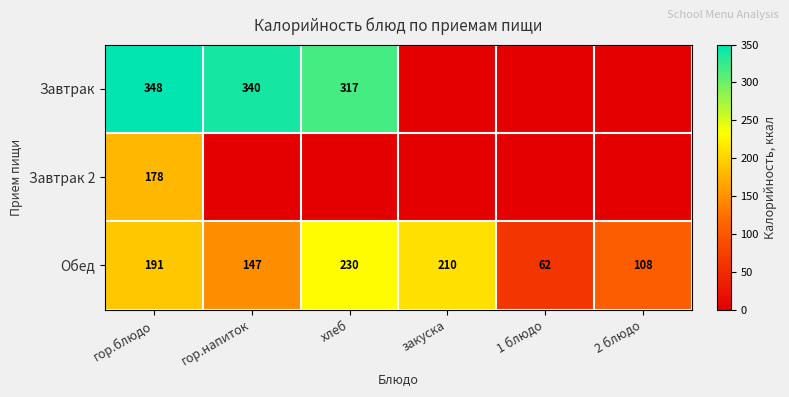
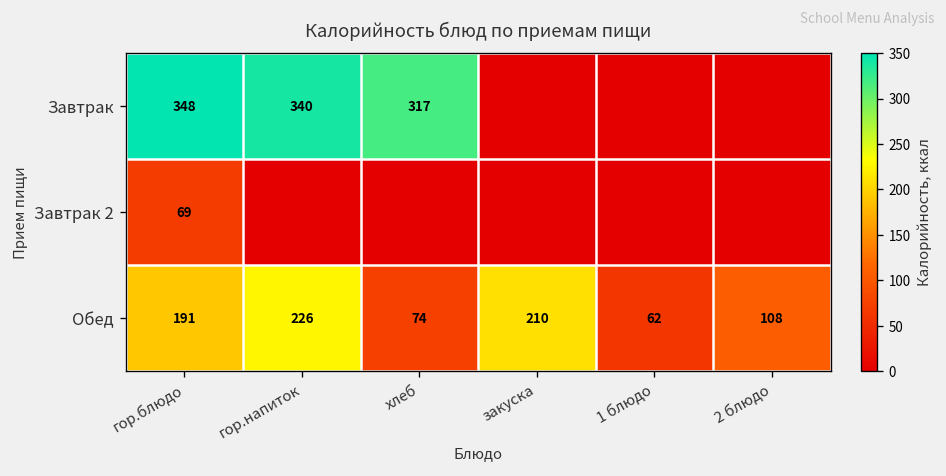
  {
    "Завтрак": {
      "гор.блюдо": 348,
      "гор.напиток": 340,
      "хлеб": 317
    },
    "Завтрак 2": {
-     "гор.блюдо": 178
+     "гор.блюдо": 69
    },
    "Обед": {
      "гор.блюдо": 191,
-     "гор.напиток": 147,
-     "хлеб": 230,
+     "гор.напиток": 226,
+     "хлеб": 74,
      "закуска": 210,
      "1 блюдо": 62,
      "2 блюдо": 108
    }
  }
